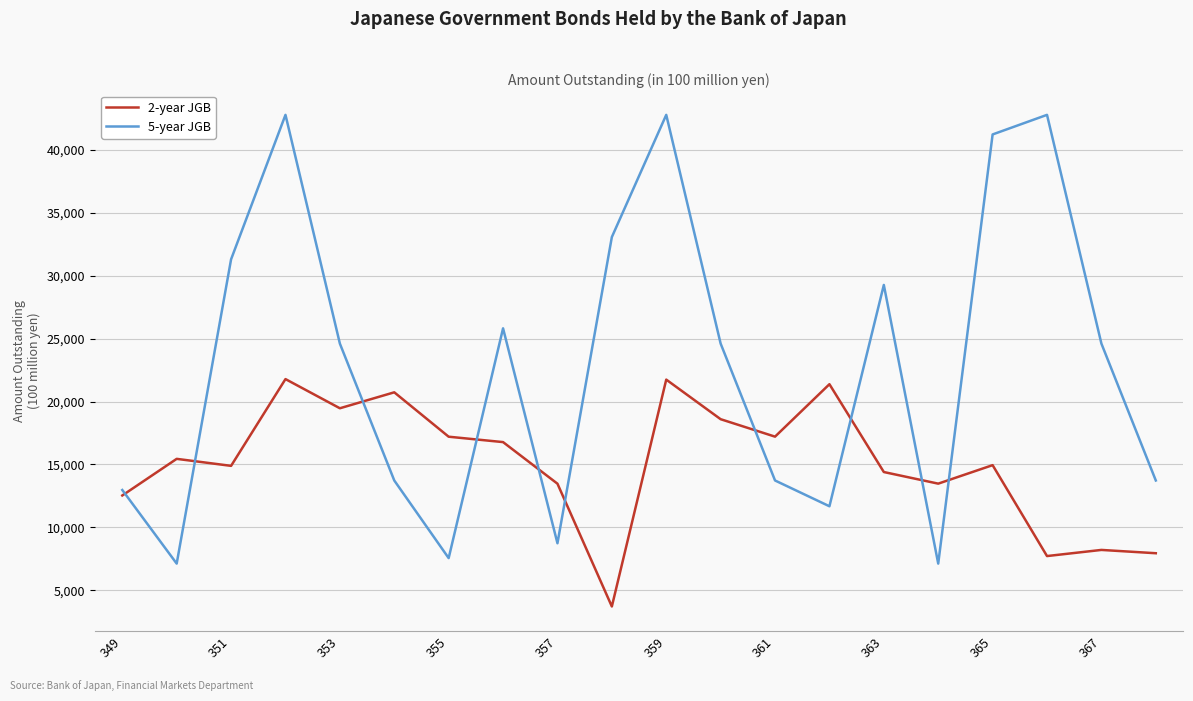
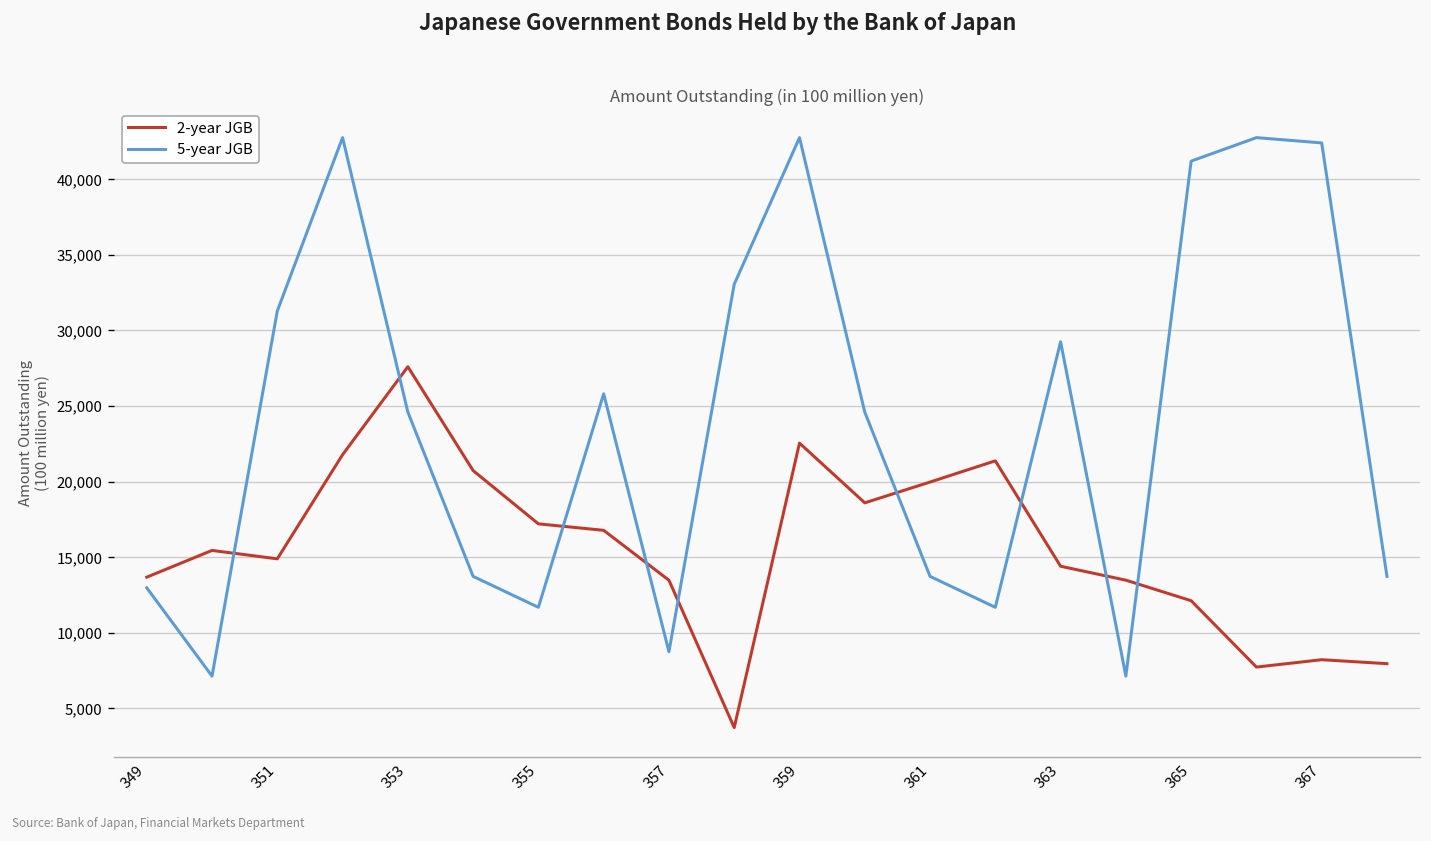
  {
    "2-year JGB": {
-     "349": "12,500",
+     "349": "13,700",
      "351": "14,900",
-     "353": "19,500",
+     "353": "27,600",
      "355": "17,200",
      "357": "13,500",
-     "359": "21,700",
-     "361": "17,200",
+     "359": "22,500",
+     "361": "20,000",
      "363": "14,400",
-     "365": "14,900",
+     "365": "12,100",
      "367": "8,200"
    },
    "5-year JGB": {
      "349": "13,000",
      "351": "31,300",
      "353": "24,600",
-     "355": "7,600",
+     "355": "11,700",
      "357": "8,700",
      "359": "42,800",
      "361": "13,700",
      "363": "29,300",
      "365": "41,200",
-     "367": "24,600"
+     "367": "42,400"
    }
  }
